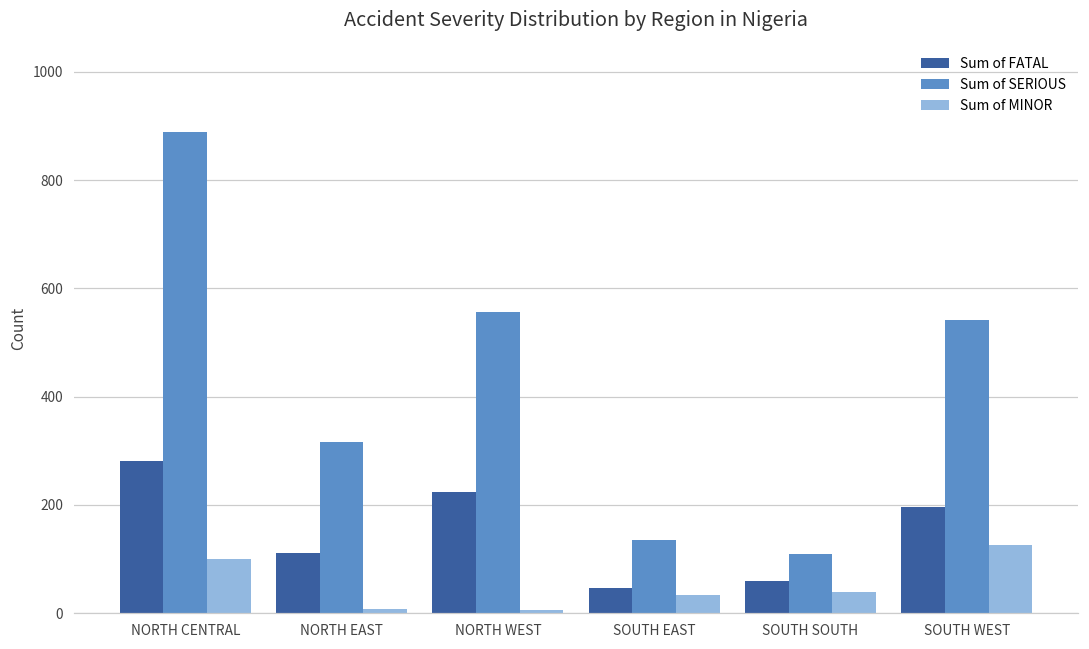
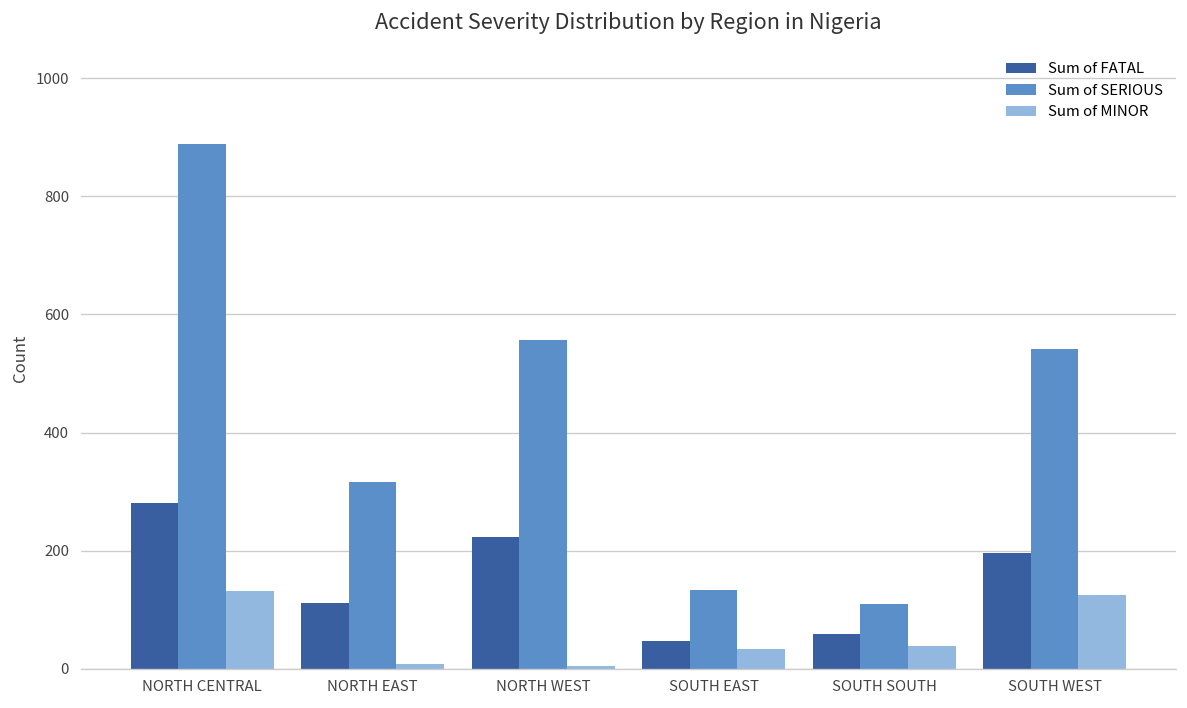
  {
    "Sum of FATAL": {
      "NORTH CENTRAL": 280,
      "NORTH EAST": 110,
      "NORTH WEST": 220,
      "SOUTH EAST": 50,
      "SOUTH SOUTH": 60,
      "SOUTH WEST": 200
    },
    "Sum of SERIOUS": {
      "NORTH CENTRAL": 890,
      "NORTH EAST": 320,
      "NORTH WEST": 560,
      "SOUTH EAST": 130,
      "SOUTH SOUTH": 110,
      "SOUTH WEST": 540
    },
    "Sum of MINOR": {
-     "NORTH CENTRAL": 100,
+     "NORTH CENTRAL": 130,
      "NORTH EAST": 10,
      "SOUTH EAST": 30,
      "SOUTH SOUTH": 40,
      "SOUTH WEST": 130
    }
  }
